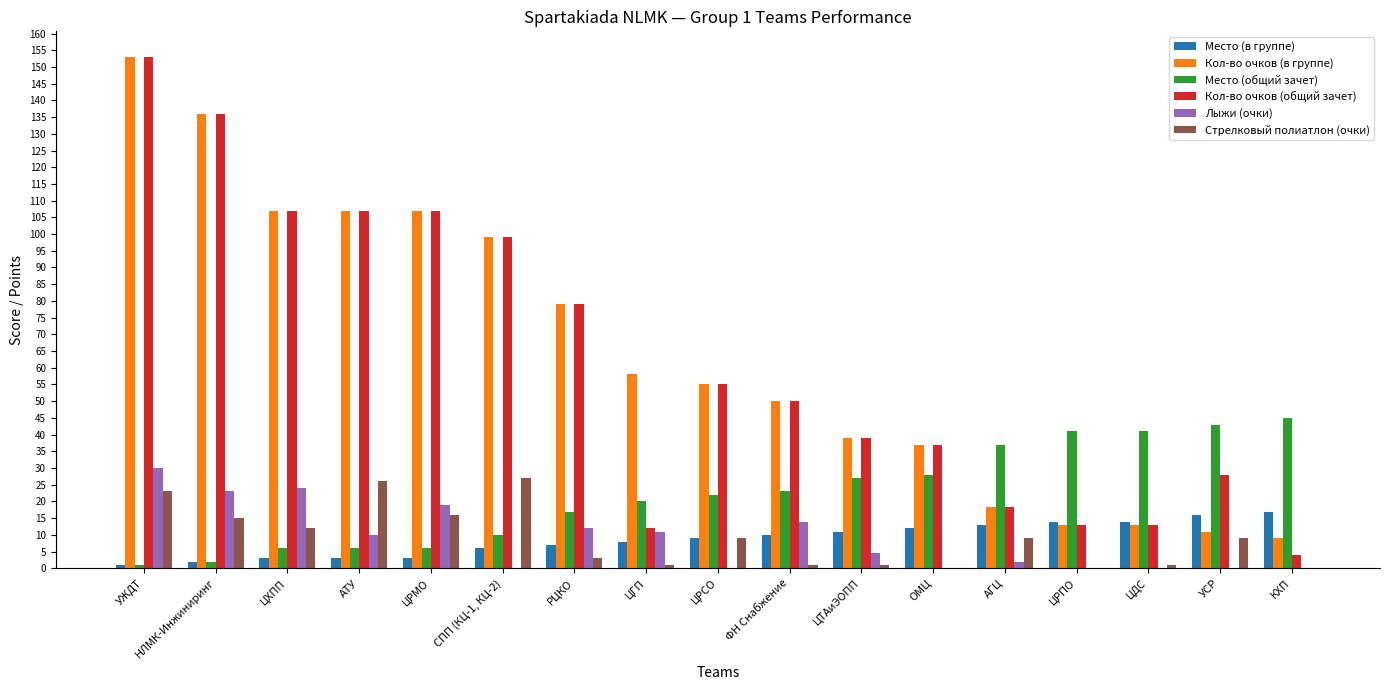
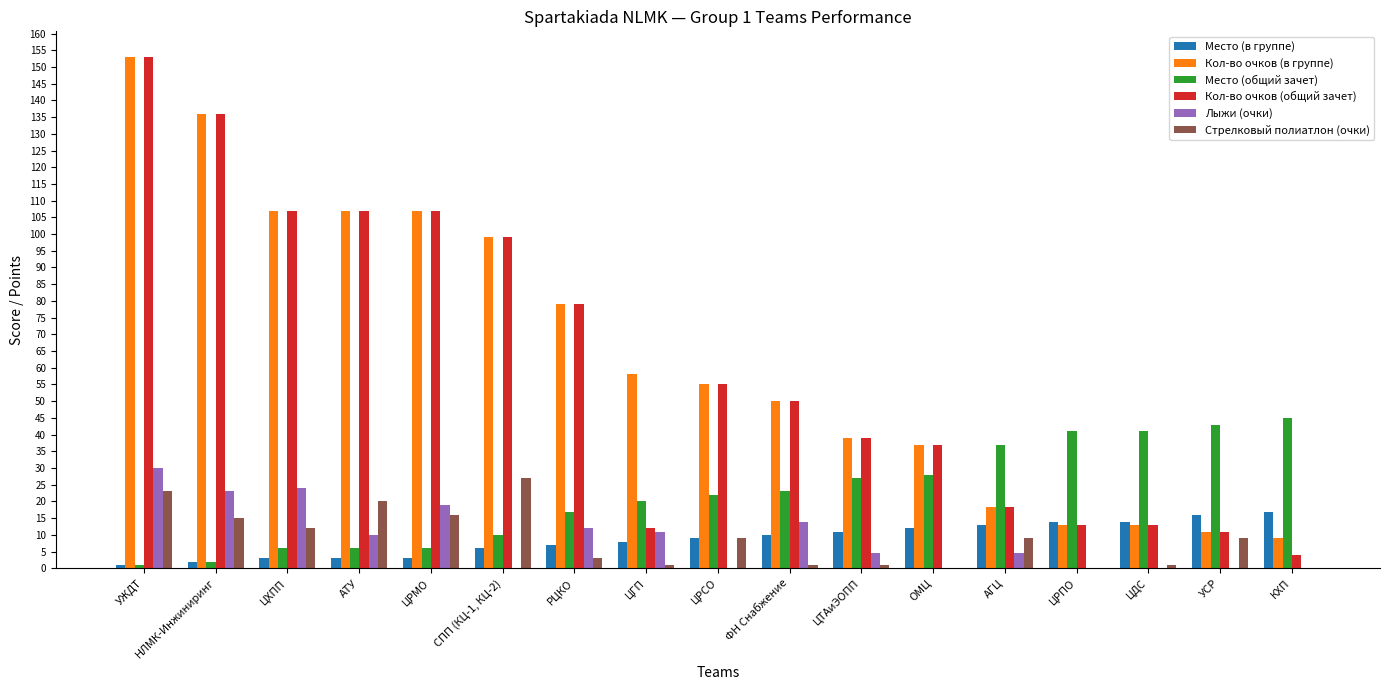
  {
    "Место (в группе)": {
      "УЖДТ": 1,
      "НЛМК-Инжиниринг": 2,
      "ЦХПП": 3,
      "АТУ": 3,
      "ЦРМО": 3,
      "СПП (КЦ-1, КЦ-2)": 6,
      "РЦКО": 7,
      "ЦГП": 8,
      "ЦРСО": 9,
      "ФН Снабжение": 10,
      "ЦТАиЭОПП": 11,
      "ОМЦ": 12,
      "АГЦ": 13,
      "ЦРПО": 14,
      "ЦДС": 14,
      "УСР": 16,
      "КХП": 17
    },
    "Кол-во очков (в группе)": {
      "УЖДТ": 153,
      "НЛМК-Инжиниринг": 136,
      "ЦХПП": 107,
      "АТУ": 107,
      "ЦРМО": 107,
      "СПП (КЦ-1, КЦ-2)": 99,
      "РЦКО": 79,
      "ЦГП": 58,
      "ЦРСО": 55,
      "ФН Снабжение": 50,
      "ЦТАиЭОПП": 39,
      "ОМЦ": 37,
      "АГЦ": 19,
      "ЦРПО": 13,
      "ЦДС": 13,
      "УСР": 11,
      "КХП": 9
    },
    "Место (общий зачет)": {
      "УЖДТ": 1,
      "НЛМК-Инжиниринг": 2,
      "ЦХПП": 6,
      "АТУ": 6,
      "ЦРМО": 6,
      "СПП (КЦ-1, КЦ-2)": 10,
      "РЦКО": 17,
      "ЦГП": 20,
      "ЦРСО": 22,
      "ФН Снабжение": 23,
      "ЦТАиЭОПП": 27,
      "ОМЦ": 28,
      "АГЦ": 37,
      "ЦРПО": 41,
      "ЦДС": 41,
      "УСР": 43,
      "КХП": 45
    },
    "Кол-во очков (общий зачет)": {
      "УЖДТ": 153,
      "НЛМК-Инжиниринг": 136,
      "ЦХПП": 107,
      "АТУ": 107,
      "ЦРМО": 107,
      "СПП (КЦ-1, КЦ-2)": 99,
      "РЦКО": 79,
      "ЦГП": 12,
      "ЦРСО": 55,
      "ФН Снабжение": 50,
      "ЦТАиЭОПП": 39,
      "ОМЦ": 37,
      "АГЦ": 19,
      "ЦРПО": 13,
      "ЦДС": 13,
-     "УСР": 28,
+     "УСР": 11,
      "КХП": 4
    },
    "Лыжи (очки)": {
      "УЖДТ": 30,
      "НЛМК-Инжиниринг": 23,
      "ЦХПП": 24,
      "АТУ": 10,
      "ЦРМО": 19,
      "СПП (КЦ-1, КЦ-2)": 0,
      "РЦКО": 12,
      "ЦГП": 11,
      "ЦРСО": 0,
      "ФН Снабжение": 14,
      "ЦТАиЭОПП": 5,
      "ОМЦ": 0,
-     "АГЦ": 2,
+     "АГЦ": 5,
      "ЦРПО": 0,
      "ЦДС": 0,
      "УСР": 0,
      "КХП": 0
    },
    "Стрелковый полиатлон (очки)": {
      "УЖДТ": 23,
      "НЛМК-Инжиниринг": 15,
      "ЦХПП": 12,
-     "АТУ": 26,
+     "АТУ": 20,
      "ЦРМО": 16,
      "СПП (КЦ-1, КЦ-2)": 27,
      "РЦКО": 3,
      "ЦГП": 1,
      "ЦРСО": 9,
      "ФН Снабжение": 1,
      "ЦТАиЭОПП": 1,
      "ОМЦ": 0,
      "АГЦ": 9,
      "ЦРПО": 0,
      "ЦДС": 1,
      "УСР": 9,
      "КХП": 0
    }
  }
